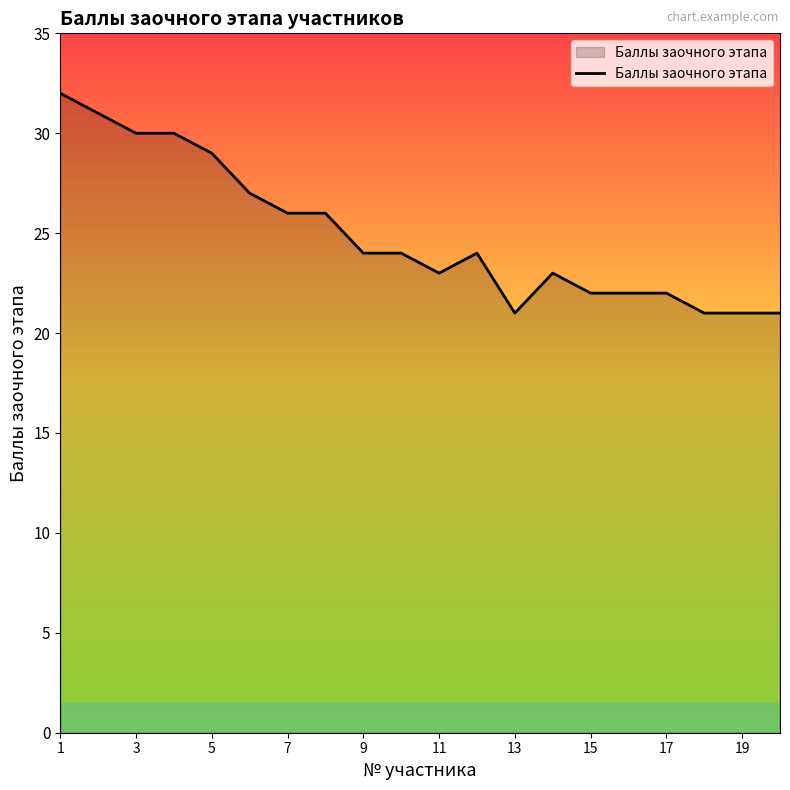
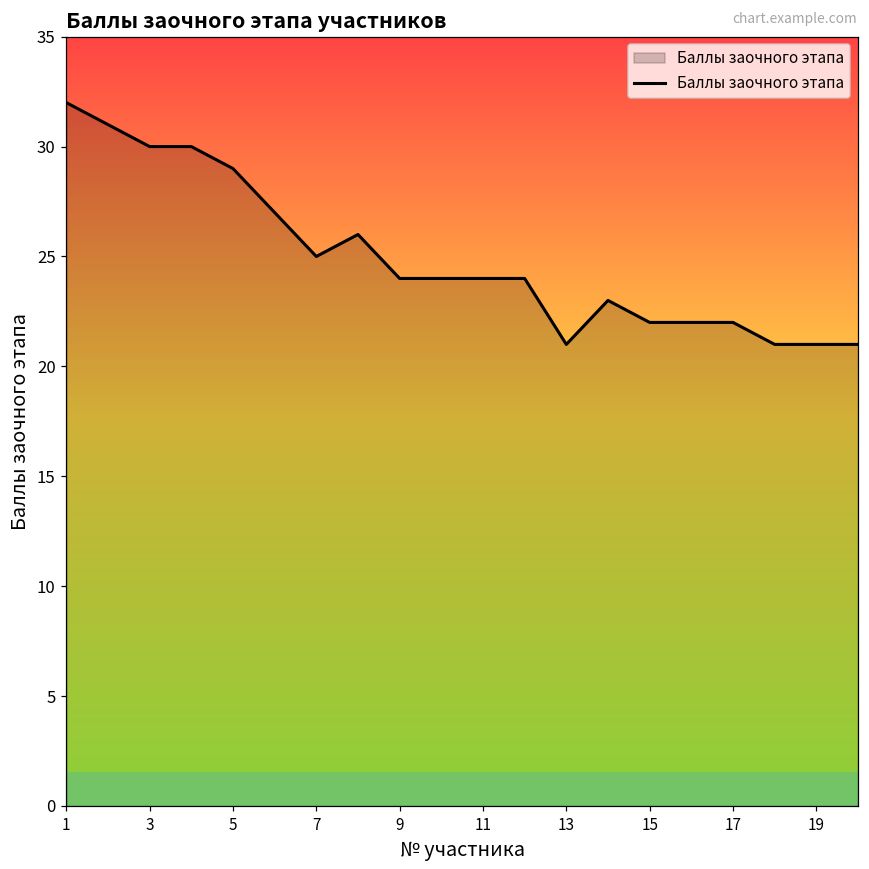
  {
    "1": 32,
    "3": 30,
    "5": 29,
-   "7": 26,
+   "7": 25,
    "9": 24,
-   "11": 23,
+   "11": 24,
    "13": 21,
    "15": 22,
    "17": 22,
    "19": 21
  }
